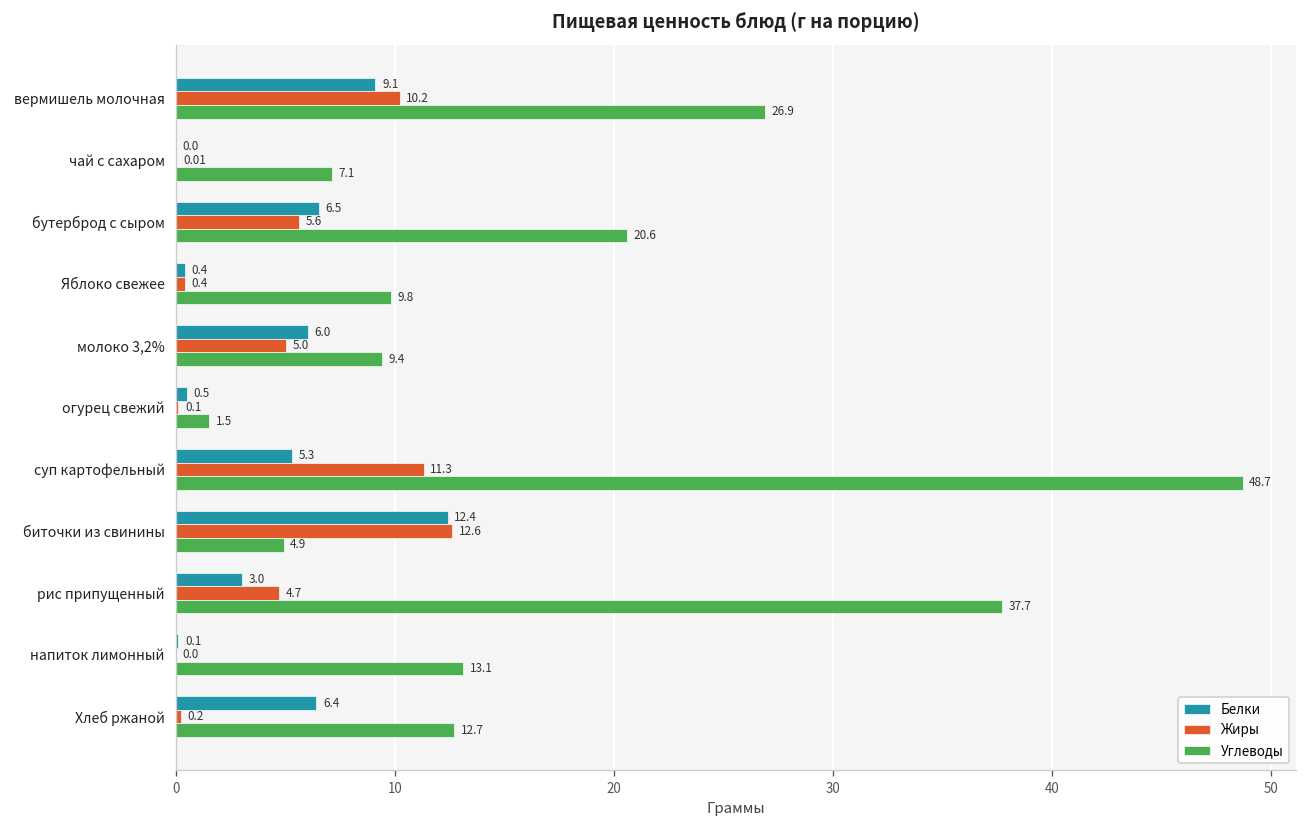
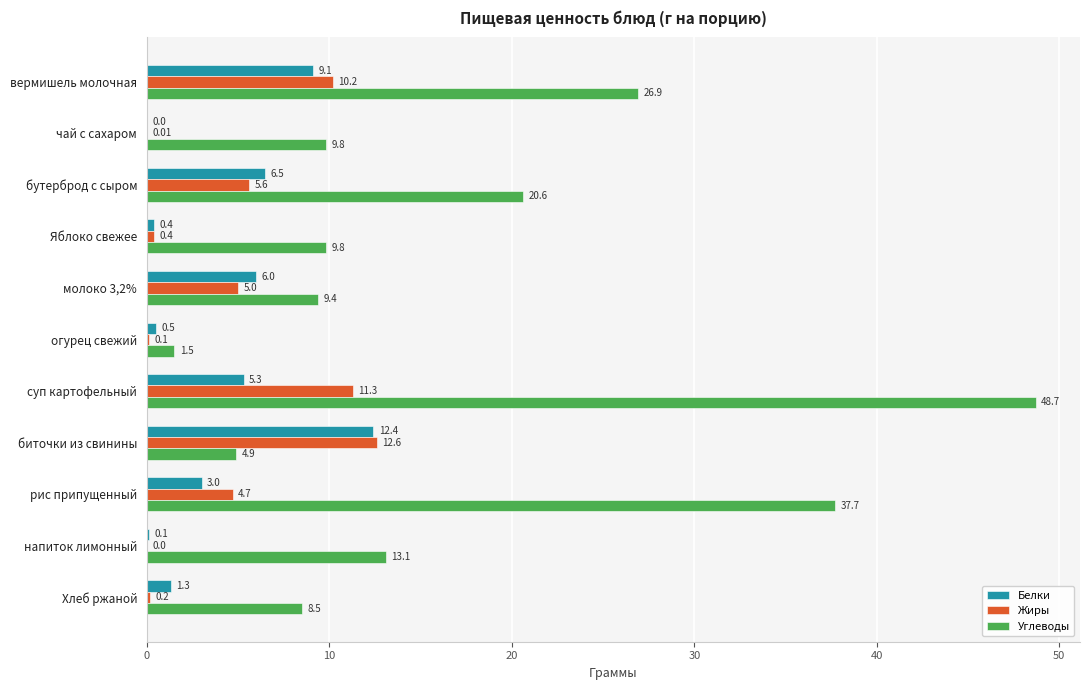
  {
    "Белки": {
      "вермишель молочная": 9.1,
      "чай с сахаром": 0.0,
      "бутерброд с сыром": 6.5,
      "Яблоко свежее": 0.4,
      "молоко 3,2%": 6.0,
      "огурец свежий": 0.5,
      "суп картофельный": 5.3,
      "биточки из свинины": 12.4,
      "рис припущенный": 3.0,
      "напиток лимонный": 0.1,
-     "Хлеб ржаной": 6.4
+     "Хлеб ржаной": 1.3
    },
    "Жиры": {
      "вермишель молочная": 10.2,
      "чай с сахаром": 0.01,
      "бутерброд с сыром": 5.6,
      "Яблоко свежее": 0.4,
      "молоко 3,2%": 5.0,
      "огурец свежий": 0.1,
      "суп картофельный": 11.3,
      "биточки из свинины": 12.6,
      "рис припущенный": 4.7,
      "напиток лимонный": 0.0,
      "Хлеб ржаной": 0.2
    },
    "Углеводы": {
      "вермишель молочная": 26.9,
-     "чай с сахаром": 7.1,
+     "чай с сахаром": 9.8,
      "бутерброд с сыром": 20.6,
      "Яблоко свежее": 9.8,
      "молоко 3,2%": 9.4,
      "огурец свежий": 1.5,
      "суп картофельный": 48.7,
      "биточки из свинины": 4.9,
      "рис припущенный": 37.7,
      "напиток лимонный": 13.1,
-     "Хлеб ржаной": 12.7
+     "Хлеб ржаной": 8.5
    }
  }
